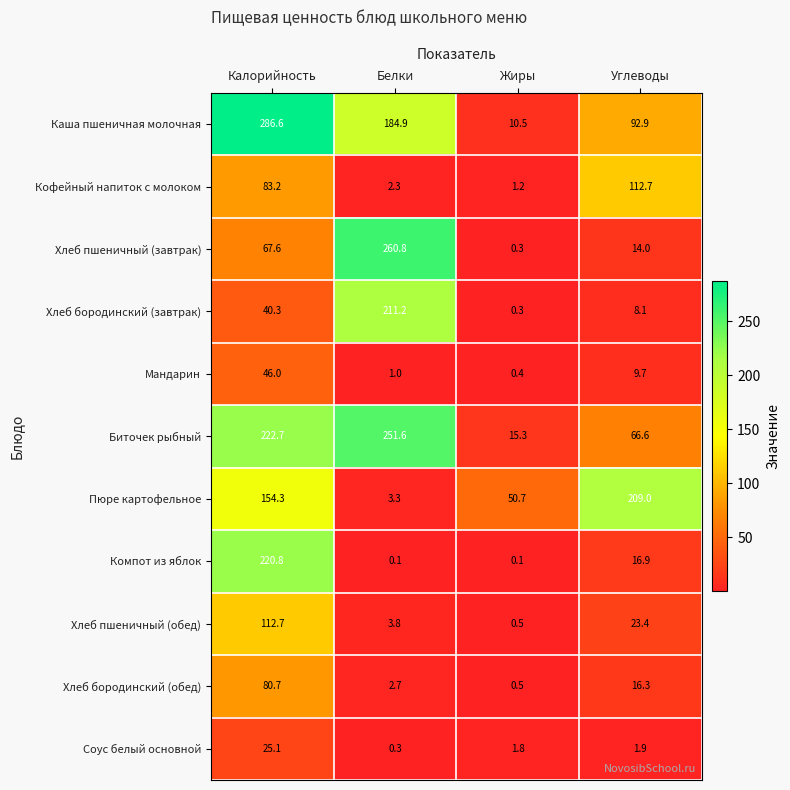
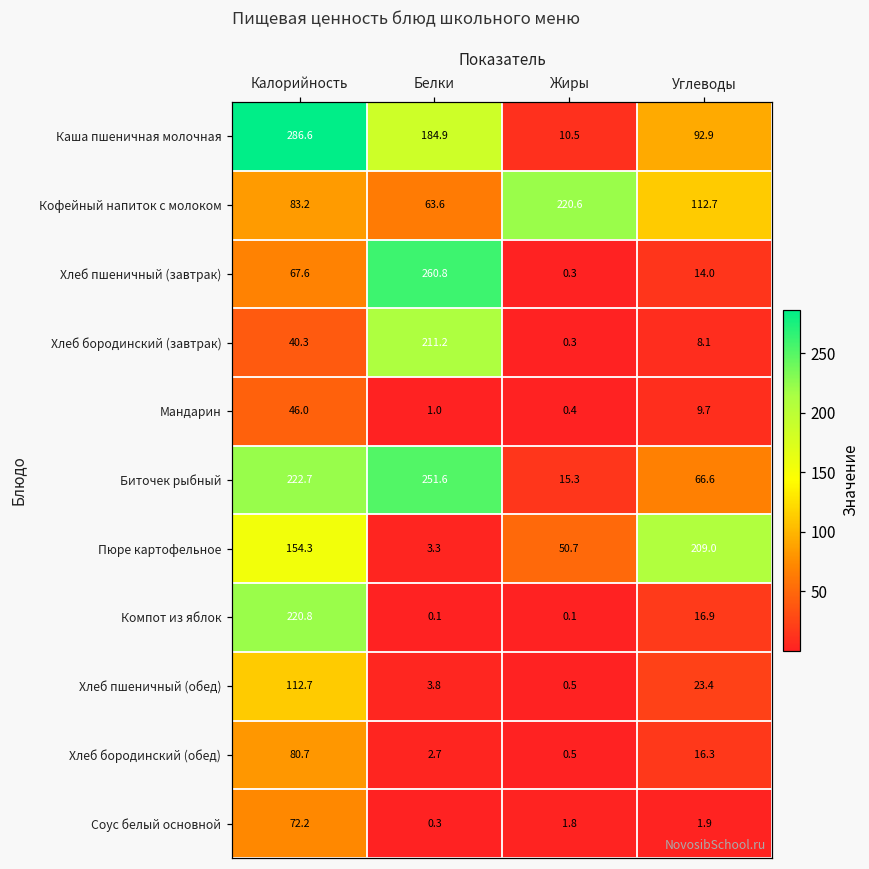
  {
    "Каша пшеничная молочная": {
      "Калорийность": 286.6,
      "Белки": 184.9,
      "Жиры": 10.5,
      "Углеводы": 92.9
    },
    "Кофейный напиток с молоком": {
      "Калорийность": 83.2,
-     "Белки": 2.3,
-     "Жиры": 1.2,
+     "Белки": 63.6,
+     "Жиры": 220.6,
      "Углеводы": 112.7
    },
    "Хлеб пшеничный (завтрак)": {
      "Калорийность": 67.6,
      "Белки": 260.8,
      "Жиры": 0.3,
      "Углеводы": 14.0
    },
    "Хлеб бородинский (завтрак)": {
      "Калорийность": 40.3,
      "Белки": 211.2,
      "Жиры": 0.3,
      "Углеводы": 8.1
    },
    "Мандарин": {
      "Калорийность": 46.0,
      "Белки": 1.0,
      "Жиры": 0.4,
      "Углеводы": 9.7
    },
    "Биточек рыбный": {
      "Калорийность": 222.7,
      "Белки": 251.6,
      "Жиры": 15.3,
      "Углеводы": 66.6
    },
    "Пюре картофельное": {
      "Калорийность": 154.3,
      "Белки": 3.3,
      "Жиры": 50.7,
      "Углеводы": 209.0
    },
    "Компот из яблок": {
      "Калорийность": 220.8,
      "Белки": 0.1,
      "Жиры": 0.1,
      "Углеводы": 16.9
    },
    "Хлеб пшеничный (обед)": {
      "Калорийность": 112.7,
      "Белки": 3.8,
      "Жиры": 0.5,
      "Углеводы": 23.4
    },
    "Хлеб бородинский (обед)": {
      "Калорийность": 80.7,
      "Белки": 2.7,
      "Жиры": 0.5,
      "Углеводы": 16.3
    },
    "Соус белый основной": {
-     "Калорийность": 25.1,
+     "Калорийность": 72.2,
      "Белки": 0.3,
      "Жиры": 1.8
    }
  }
